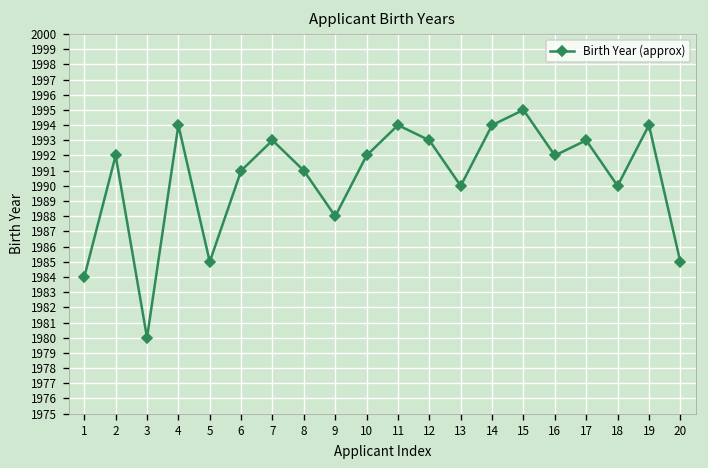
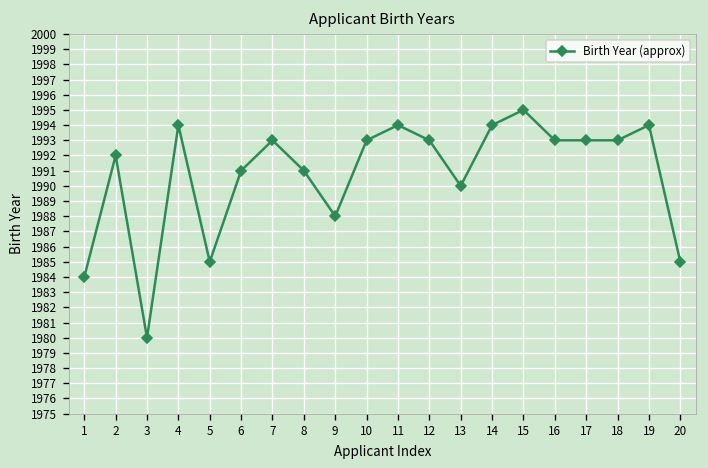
  {
    "1": 1984,
    "2": 1992,
    "3": 1980,
    "4": 1994,
    "5": 1985,
    "6": 1991,
    "7": 1993,
    "8": 1991,
    "9": 1988,
-   "10": 1992,
+   "10": 1993,
    "11": 1994,
    "12": 1993,
    "13": 1990,
    "14": 1994,
    "15": 1995,
-   "16": 1992,
+   "16": 1993,
    "17": 1993,
-   "18": 1990,
+   "18": 1993,
    "19": 1994,
    "20": 1985
  }
